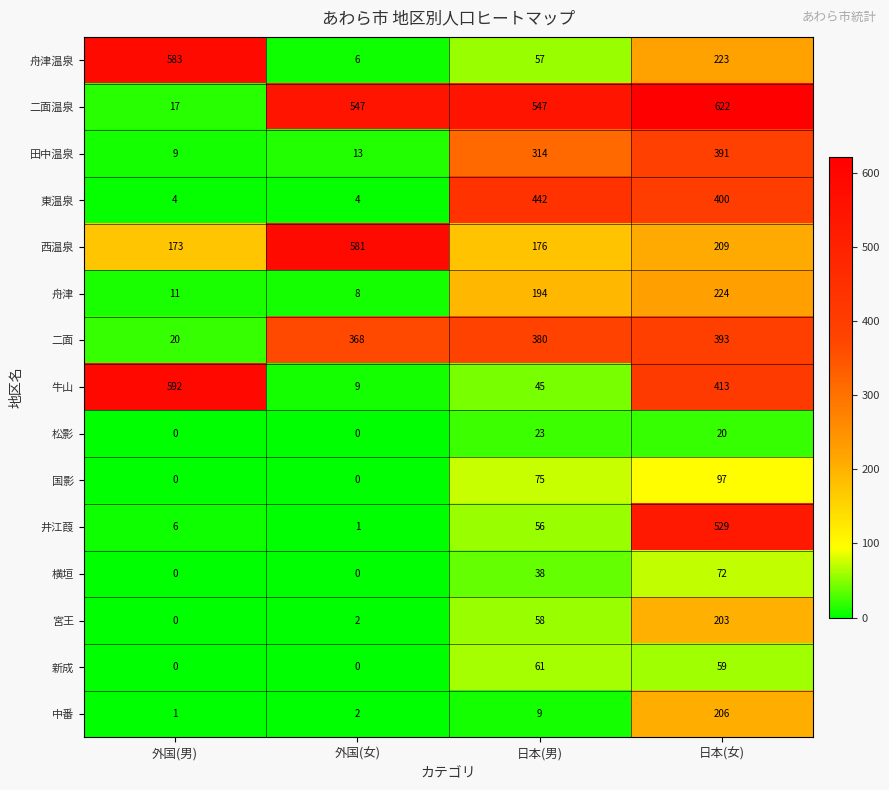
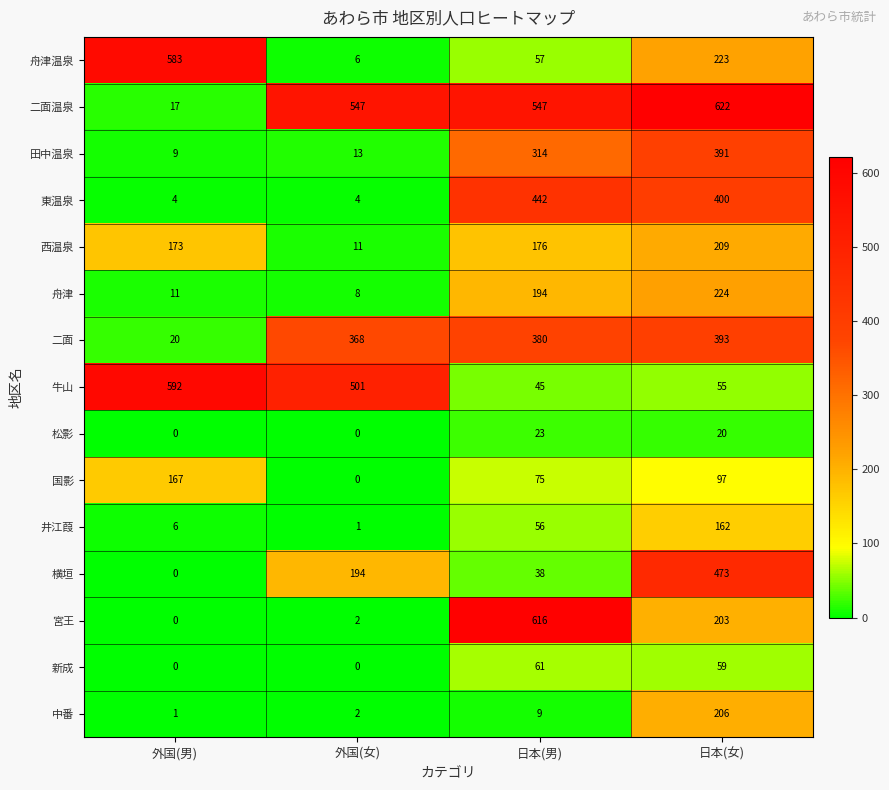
  {
    "舟津温泉": {
      "外国(男)": 583,
      "外国(女)": 6,
      "日本(男)": 57,
      "日本(女)": 223
    },
    "二面温泉": {
      "外国(男)": 17,
      "外国(女)": 547,
      "日本(男)": 547,
      "日本(女)": 622
    },
    "田中温泉": {
      "外国(男)": 9,
      "外国(女)": 13,
      "日本(男)": 314,
      "日本(女)": 391
    },
    "東温泉": {
      "外国(男)": 4,
      "外国(女)": 4,
      "日本(男)": 442,
      "日本(女)": 400
    },
    "西温泉": {
      "外国(男)": 173,
-     "外国(女)": 581,
+     "外国(女)": 11,
      "日本(男)": 176,
      "日本(女)": 209
    },
    "舟津": {
      "外国(男)": 11,
      "外国(女)": 8,
      "日本(男)": 194,
      "日本(女)": 224
    },
    "二面": {
      "外国(男)": 20,
      "外国(女)": 368,
      "日本(男)": 380,
      "日本(女)": 393
    },
    "牛山": {
      "外国(男)": 592,
-     "外国(女)": 9,
+     "外国(女)": 501,
      "日本(男)": 45,
-     "日本(女)": 413
+     "日本(女)": 55
    },
    "松影": {
      "外国(男)": 0,
      "外国(女)": 0,
      "日本(男)": 23,
      "日本(女)": 20
    },
    "国影": {
-     "外国(男)": 0,
+     "外国(男)": 167,
      "外国(女)": 0,
      "日本(男)": 75,
      "日本(女)": 97
    },
    "井江葭": {
      "外国(男)": 6,
      "外国(女)": 1,
      "日本(男)": 56,
-     "日本(女)": 529
+     "日本(女)": 162
    },
    "横垣": {
      "外国(男)": 0,
-     "外国(女)": 0,
+     "外国(女)": 194,
      "日本(男)": 38,
-     "日本(女)": 72
+     "日本(女)": 473
    },
    "宮王": {
      "外国(男)": 0,
      "外国(女)": 2,
-     "日本(男)": 58,
+     "日本(男)": 616,
      "日本(女)": 203
    },
    "新成": {
      "外国(男)": 0,
      "外国(女)": 0,
      "日本(男)": 61,
      "日本(女)": 59
    },
    "中番": {
      "外国(男)": 1,
      "外国(女)": 2,
      "日本(男)": 9,
      "日本(女)": 206
    }
  }
